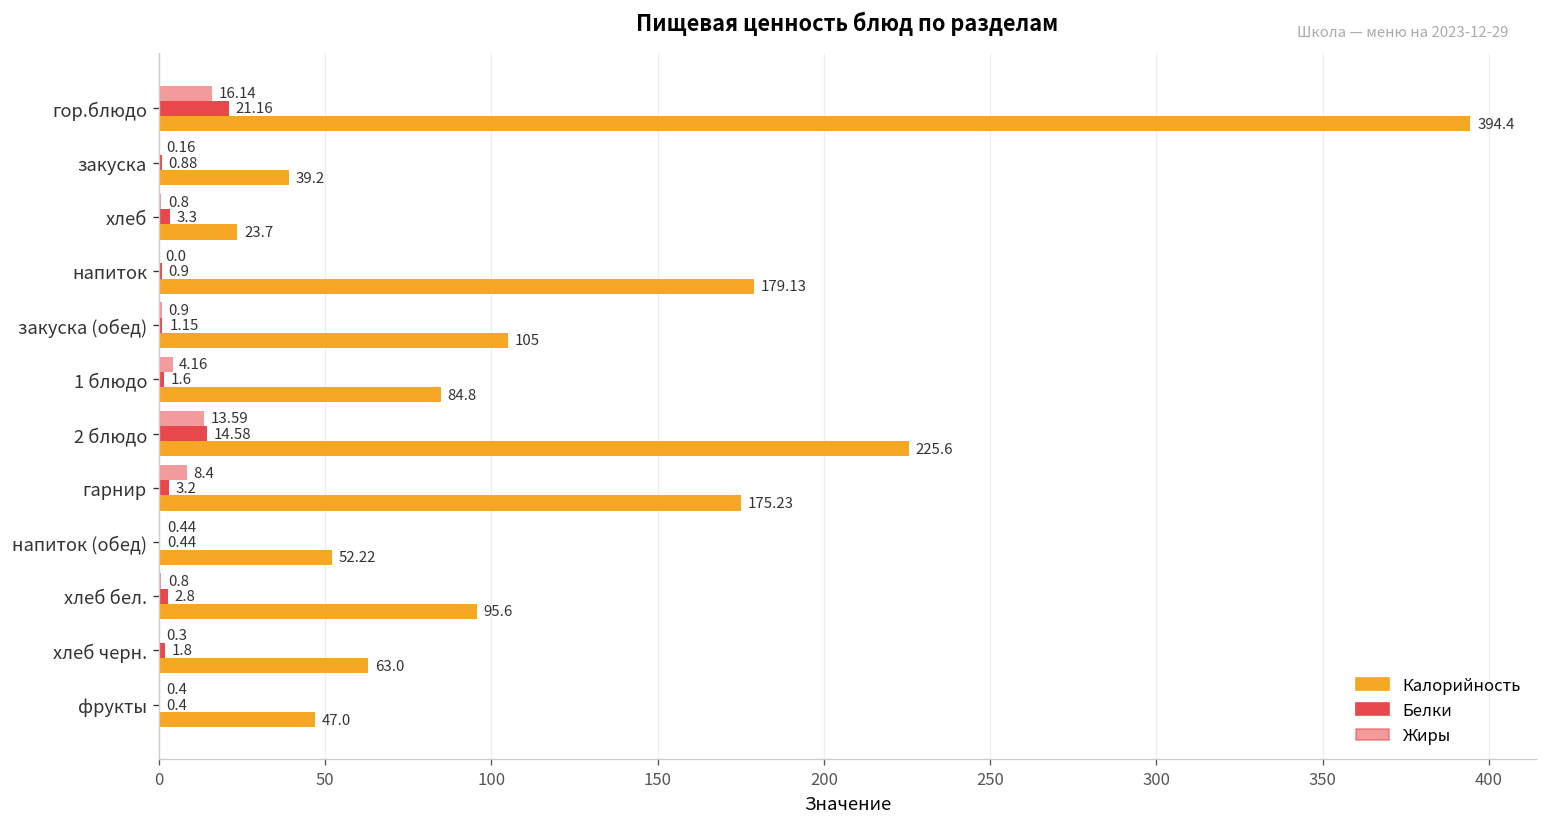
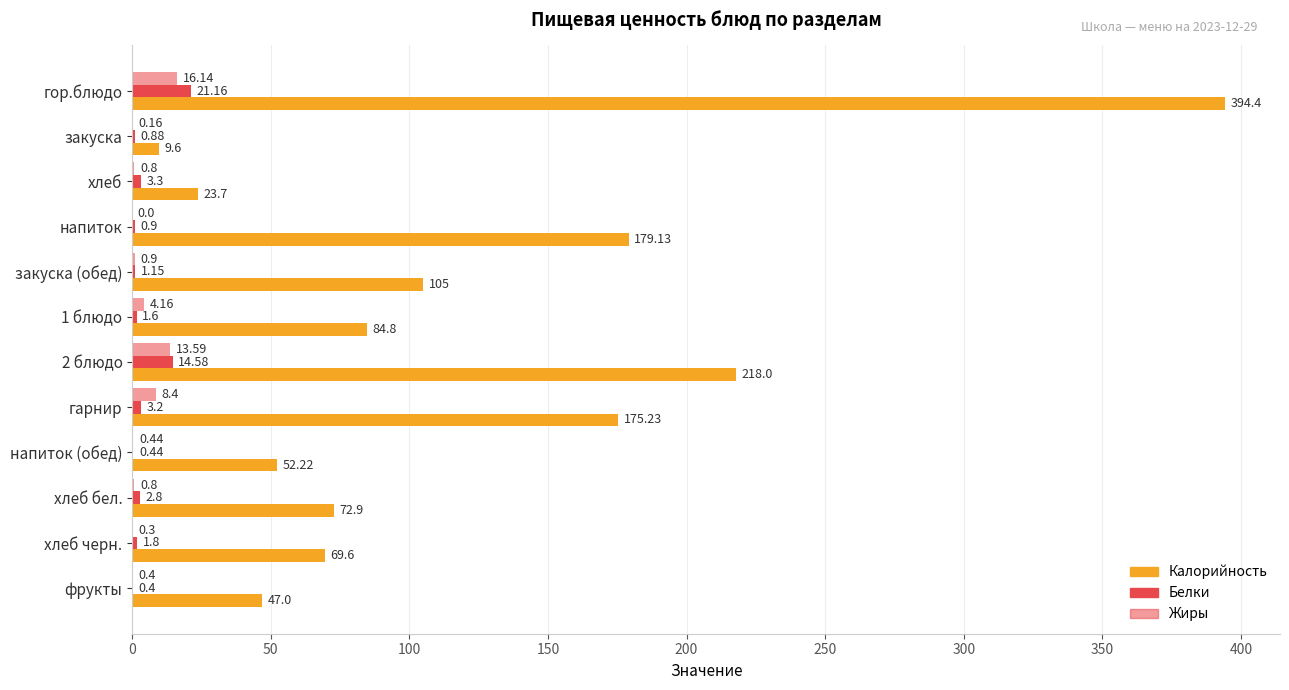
  {
    "Калорийность": {
      "гор.блюдо": 394.4,
-     "закуска": 39.2,
+     "закуска": 9.6,
      "хлеб": 23.7,
      "напиток": 179.13,
      "закуска (обед)": 105,
      "1 блюдо": 84.8,
-     "2 блюдо": 225.6,
+     "2 блюдо": 218.0,
      "гарнир": 175.23,
      "напиток (обед)": 52.22,
-     "хлеб бел.": 95.6,
-     "хлеб черн.": 63.0,
+     "хлеб бел.": 72.9,
+     "хлеб черн.": 69.6,
      "фрукты": 47.0
    }
  }
